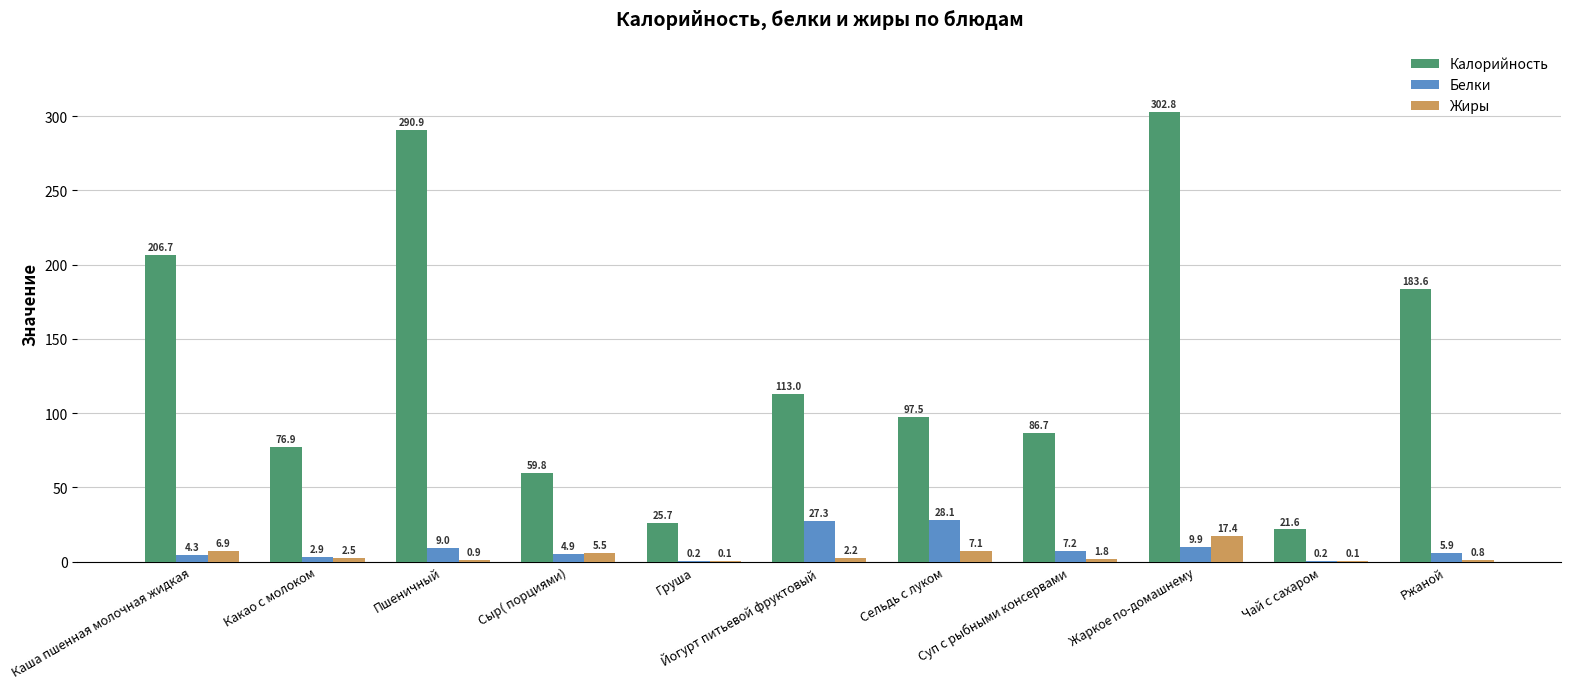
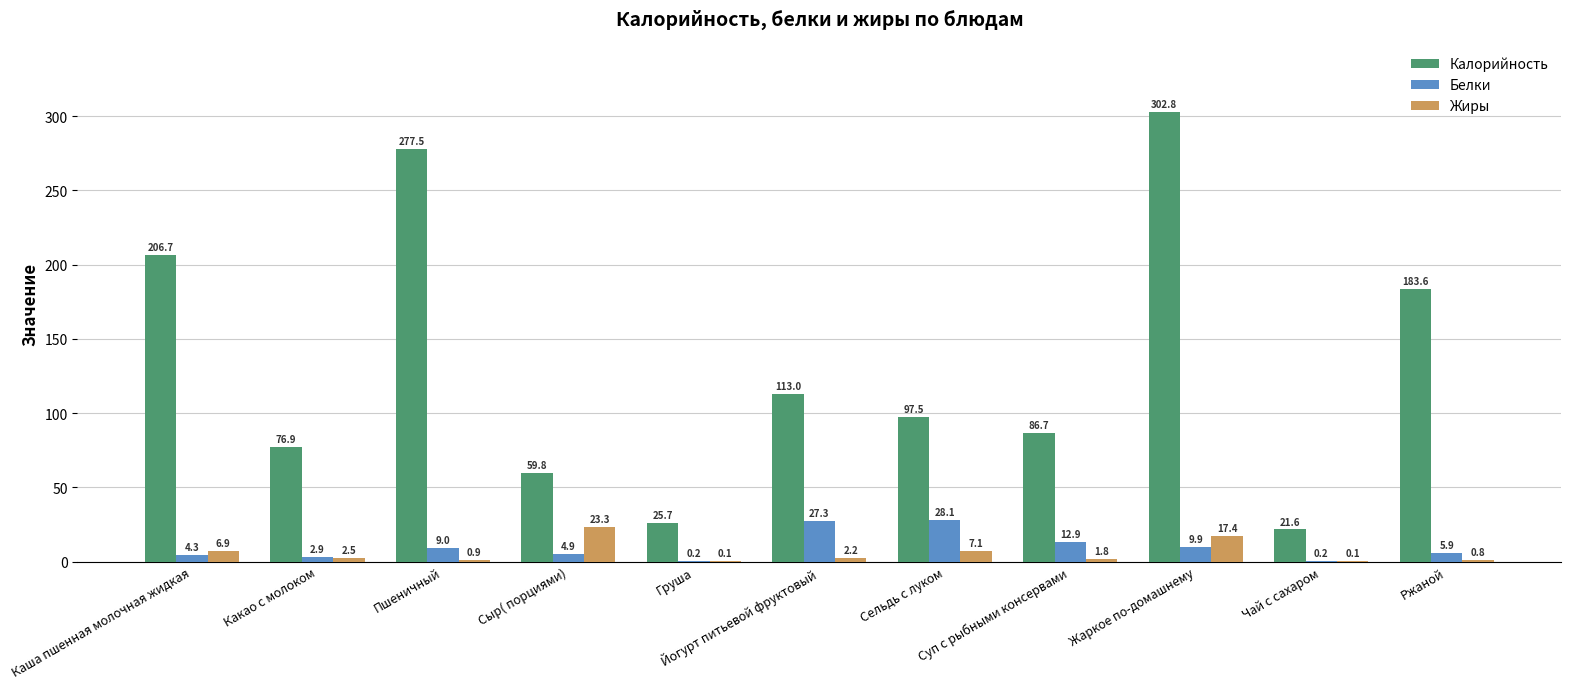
  {
    "Калорийность": {
      "Каша пшенная молочная жидкая": 206.7,
      "Какао с молоком": 76.9,
-     "Пшеничный": 290.9,
+     "Пшеничный": 277.5,
      "Сыр( порциями)": 59.8,
      "Груша": 25.7,
      "Йогурт питьевой фруктовый": 113.0,
      "Сельдь с луком": 97.5,
      "Суп с рыбными консервами": 86.7,
      "Жаркое по-домашнему": 302.8,
      "Чай с сахаром": 21.6,
      "Ржаной": 183.6
    },
    "Белки": {
      "Каша пшенная молочная жидкая": 4.3,
      "Какао с молоком": 2.9,
      "Пшеничный": 9.0,
      "Сыр( порциями)": 4.9,
      "Груша": 0.2,
      "Йогурт питьевой фруктовый": 27.3,
      "Сельдь с луком": 28.1,
-     "Суп с рыбными консервами": 7.2,
+     "Суп с рыбными консервами": 12.9,
      "Жаркое по-домашнему": 9.9,
      "Чай с сахаром": 0.2,
      "Ржаной": 5.9
    },
    "Жиры": {
      "Каша пшенная молочная жидкая": 6.9,
      "Какао с молоком": 2.5,
      "Пшеничный": 0.9,
-     "Сыр( порциями)": 5.5,
+     "Сыр( порциями)": 23.3,
      "Груша": 0.1,
      "Йогурт питьевой фруктовый": 2.2,
      "Сельдь с луком": 7.1,
      "Суп с рыбными консервами": 1.8,
      "Жаркое по-домашнему": 17.4,
      "Чай с сахаром": 0.1,
      "Ржаной": 0.8
    }
  }
